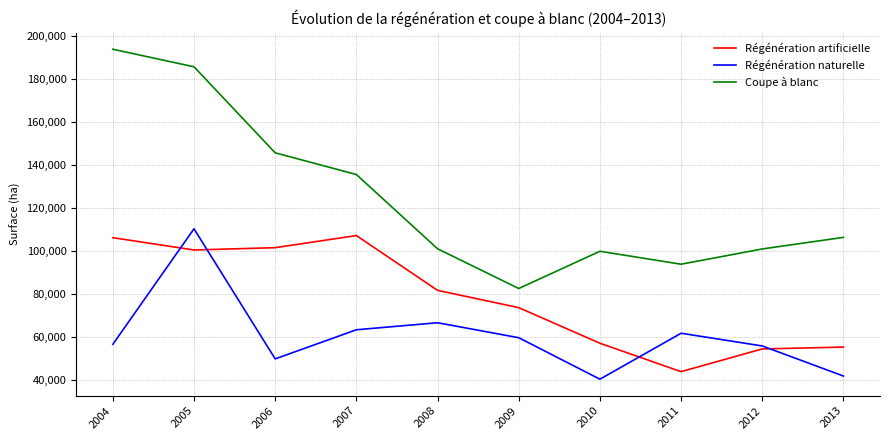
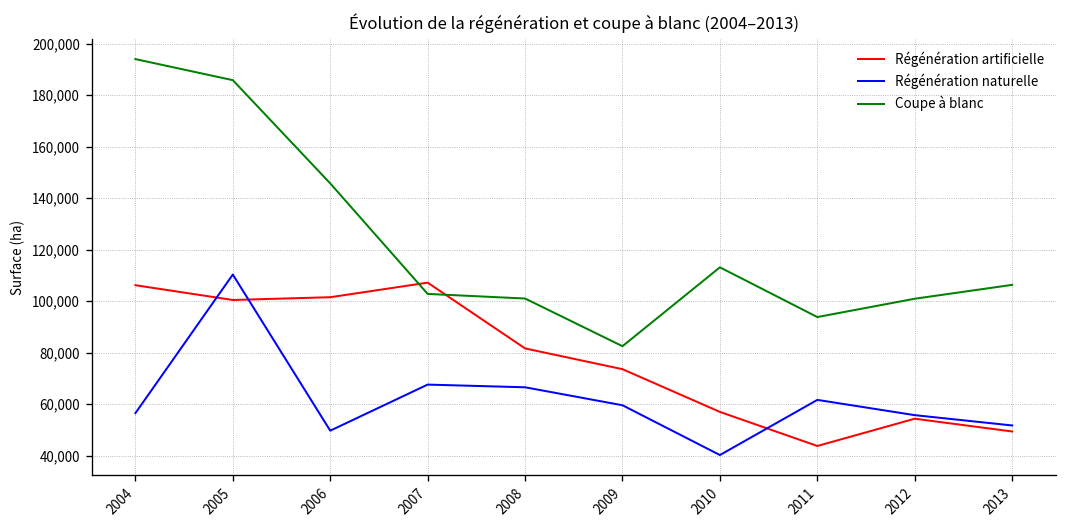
  {
    "Régénération artificielle": {
      "2004": "106,000",
      "2005": "100,000",
      "2006": "102,000",
      "2007": "107,000",
      "2008": "82,000",
      "2009": "74,000",
      "2010": "57,000",
      "2011": "44,000",
      "2012": "54,000",
-     "2013": "55,000"
+     "2013": "49,000"
    },
    "Régénération naturelle": {
      "2004": "57,000",
      "2005": "110,000",
      "2006": "50,000",
-     "2007": "63,000",
+     "2007": "68,000",
      "2008": "67,000",
      "2009": "60,000",
      "2010": "40,000",
      "2011": "62,000",
      "2012": "56,000",
-     "2013": "42,000"
+     "2013": "52,000"
    },
    "Coupe à blanc": {
      "2004": "194,000",
      "2005": "186,000",
      "2006": "146,000",
-     "2007": "136,000",
+     "2007": "103,000",
      "2008": "101,000",
      "2009": "83,000",
-     "2010": "100,000",
+     "2010": "113,000",
      "2011": "94,000",
      "2012": "101,000",
      "2013": "106,000"
    }
  }
